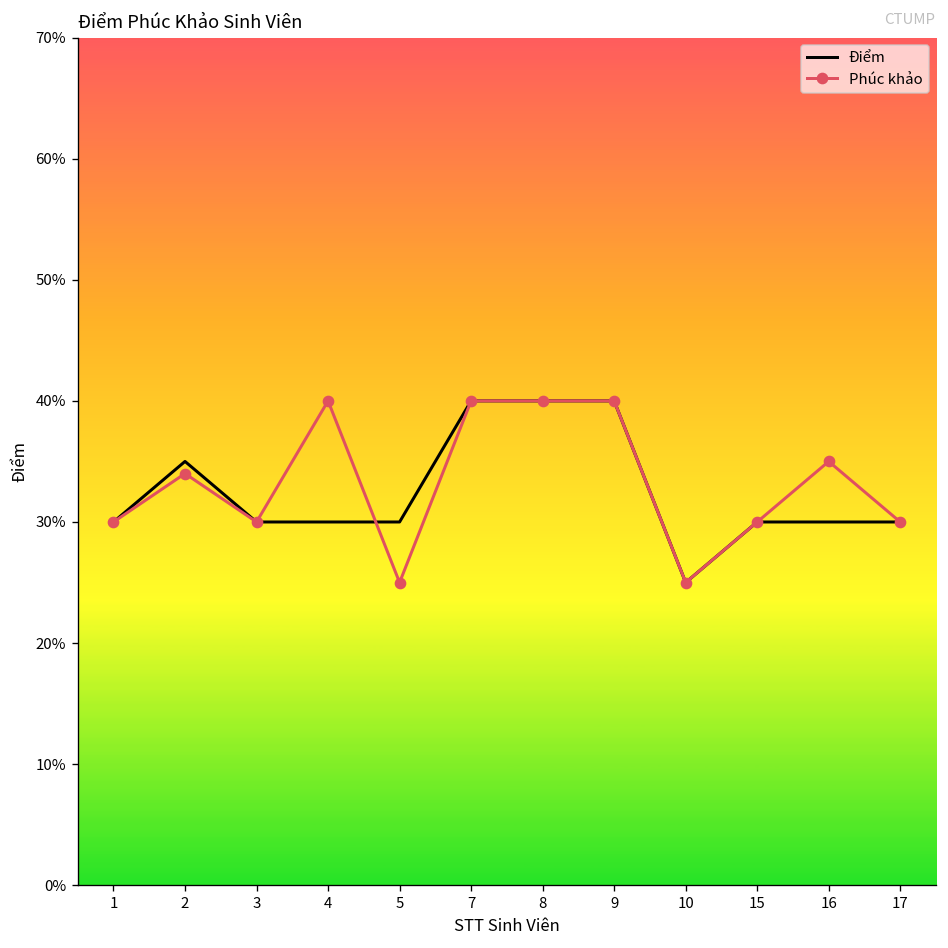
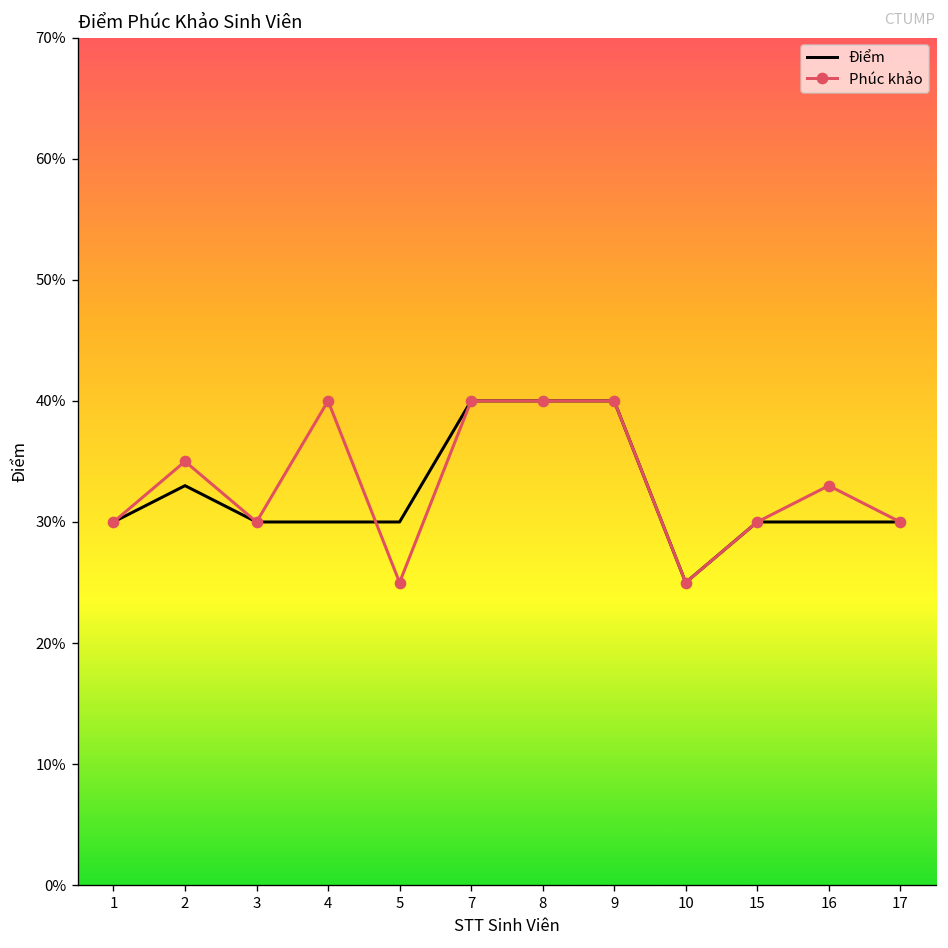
  {
    "Điểm": {
-     "2": "35.0%",
+     "2": "33.0%",
      "4": "30.0%",
      "5": "30.0%",
      "16": "30.0%"
    },
    "Phúc khảo": {
-     "2": "34.0%",
+     "2": "35.0%",
      "4": "40.0%",
      "5": "25.0%",
-     "16": "35.0%"
+     "16": "33.0%"
    }
  }
